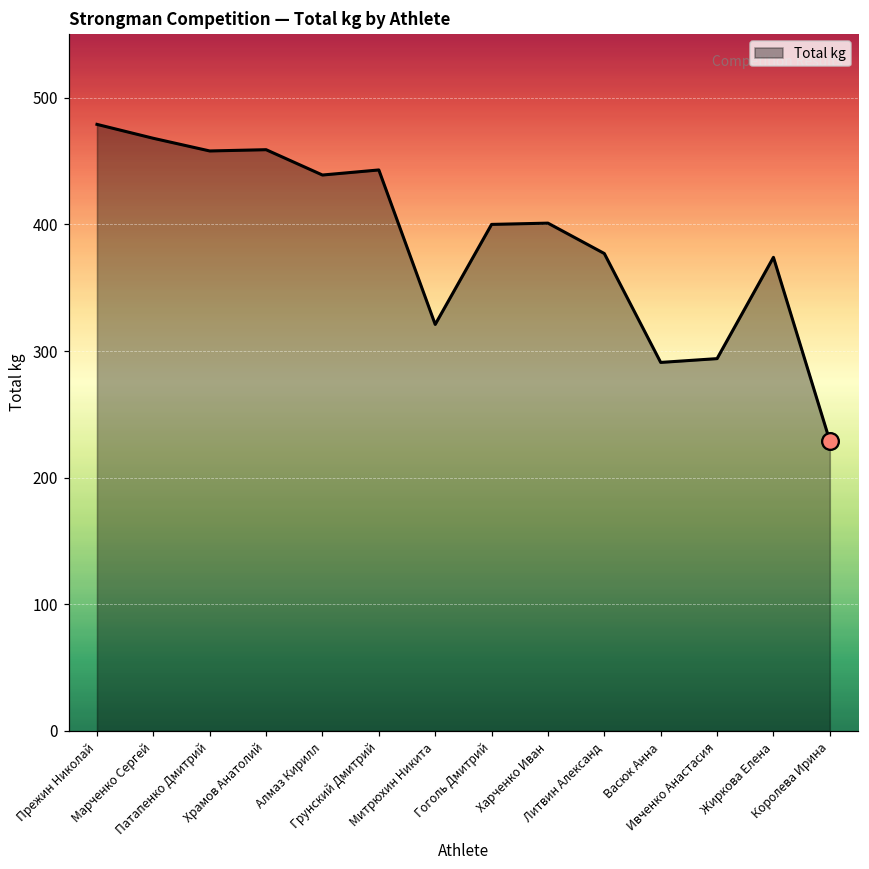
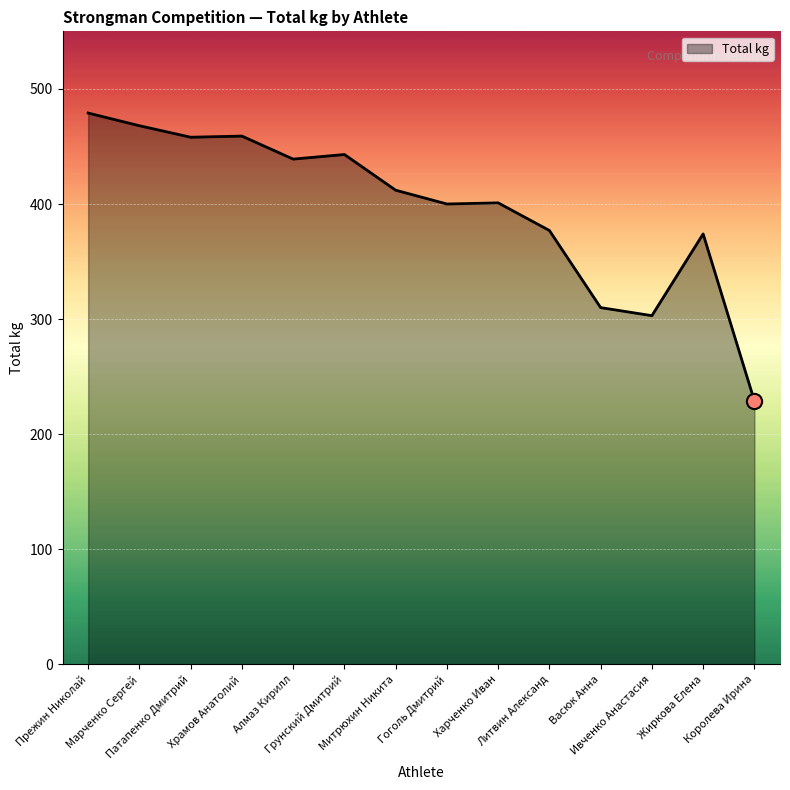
  {
    "Total kg": {
      "Прежин Николай": 479,
      "Марченко Сергей": 468,
      "Патапенко Дмитрий": 458,
      "Храмов Анатолий": 459,
      "Алмаз Кирилл": 439,
      "Грунский Дмитрий": 443,
-     "Митрюхин Никита": 321,
+     "Митрюхин Никита": 412,
      "Гоголь Дмитрий": 400,
      "Харченко Иван": 401,
      "Литвин Александ": 377,
-     "Васюк Анна": 291,
-     "Ивченко Анастасия": 294,
+     "Васюк Анна": 310,
+     "Ивченко Анастасия": 303,
      "Жиркова Елена": 374
    }
  }
